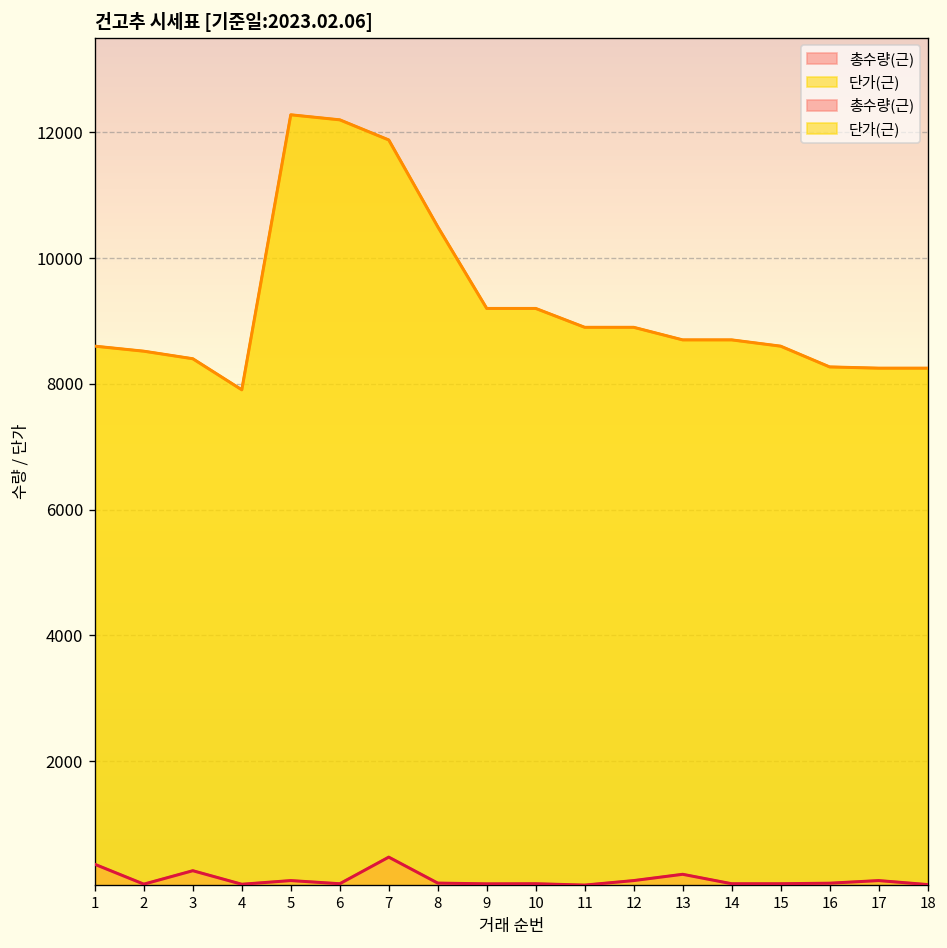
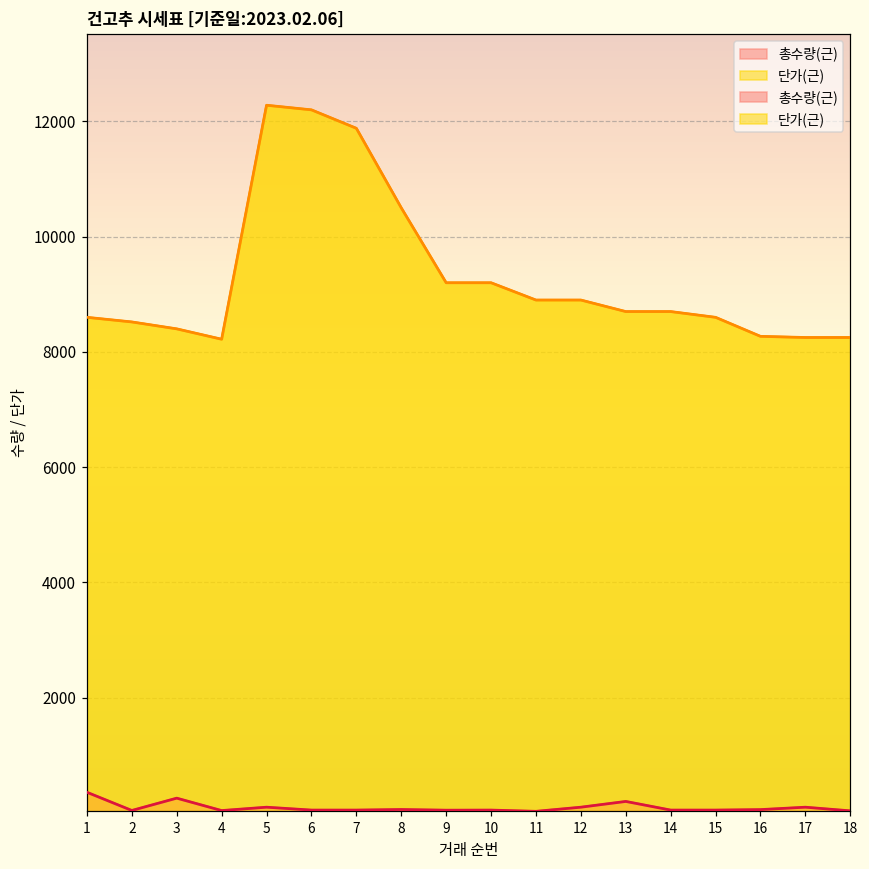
  {
    "총수량(근)": {
      "1": 400,
      "2": 0,
      "3": 300,
      "4": 0,
      "5": 100,
      "6": 100,
-     "7": 500,
+     "7": 100,
      "8": 100,
      "9": 0,
      "10": 100,
      "11": 0,
      "12": 100,
      "13": 200,
      "14": 100,
      "15": 100,
      "16": 100,
      "17": 100,
      "18": 0
    },
    "단가(근)": {
      "1": 8600,
      "2": 8500,
      "3": 8400,
-     "4": 7900,
+     "4": 8200,
      "5": 12300,
      "6": 12200,
      "7": 11900,
      "8": 10500,
      "9": 9200,
      "10": 9200,
      "11": 8900,
      "12": 8900,
      "13": 8700,
      "14": 8700,
      "15": 8600,
      "16": 8300,
      "17": 8300,
      "18": 8300
    }
  }
